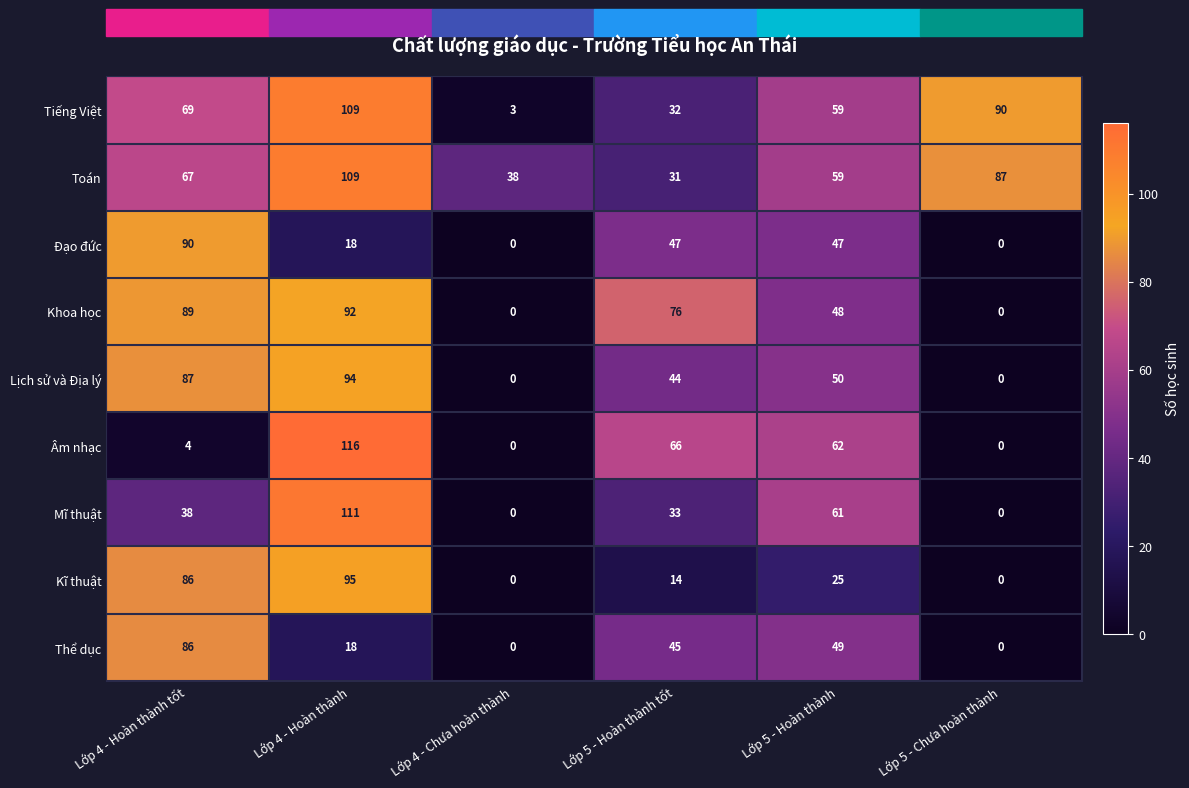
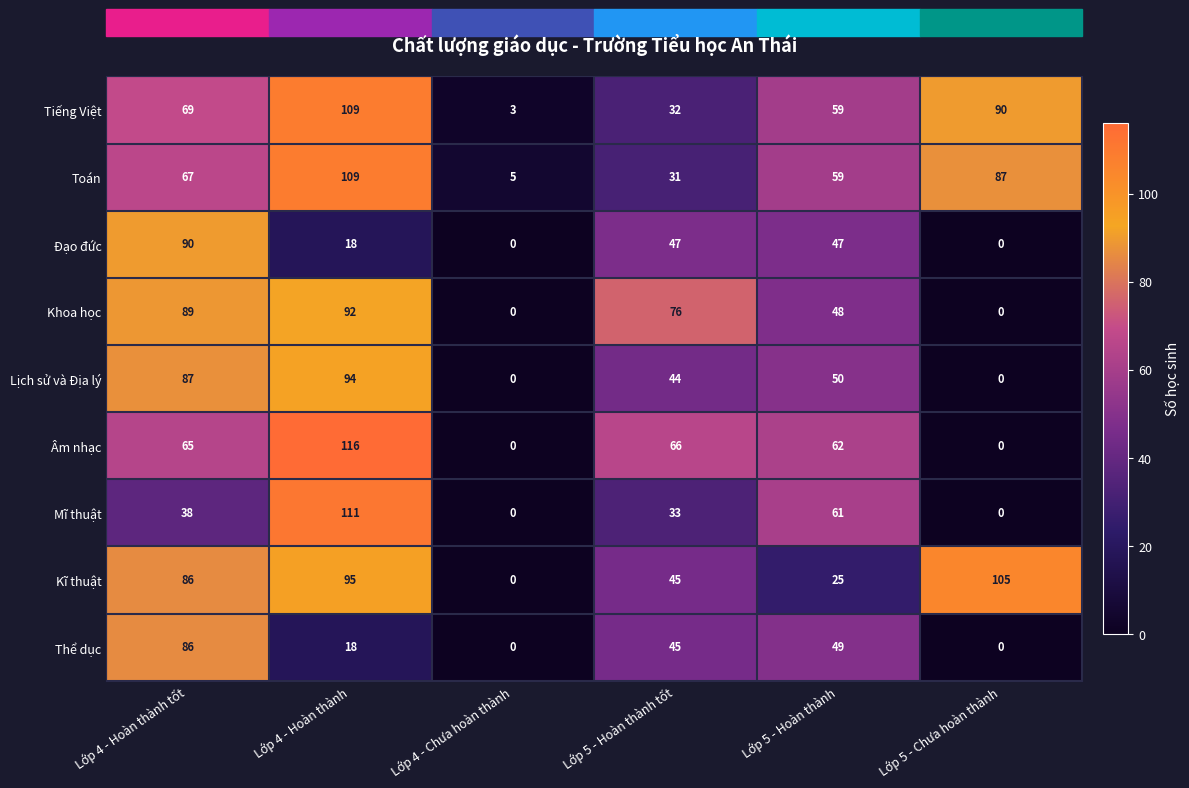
  {
    "Tiếng Việt": {
      "Lớp 4 - Hoàn thành tốt": 69,
      "Lớp 4 - Hoàn thành": 109,
      "Lớp 4 - Chưa hoàn thành": 3,
      "Lớp 5 - Hoàn thành tốt": 32,
      "Lớp 5 - Hoàn thành": 59,
      "Lớp 5 - Chưa hoàn thành": 90
    },
    "Toán": {
      "Lớp 4 - Hoàn thành tốt": 67,
      "Lớp 4 - Hoàn thành": 109,
-     "Lớp 4 - Chưa hoàn thành": 38,
+     "Lớp 4 - Chưa hoàn thành": 5,
      "Lớp 5 - Hoàn thành tốt": 31,
      "Lớp 5 - Hoàn thành": 59,
      "Lớp 5 - Chưa hoàn thành": 87
    },
    "Đạo đức": {
      "Lớp 4 - Hoàn thành tốt": 90,
      "Lớp 4 - Hoàn thành": 18,
      "Lớp 4 - Chưa hoàn thành": 0,
      "Lớp 5 - Hoàn thành tốt": 47,
      "Lớp 5 - Hoàn thành": 47,
      "Lớp 5 - Chưa hoàn thành": 0
    },
    "Khoa học": {
      "Lớp 4 - Hoàn thành tốt": 89,
      "Lớp 4 - Hoàn thành": 92,
      "Lớp 4 - Chưa hoàn thành": 0,
      "Lớp 5 - Hoàn thành tốt": 76,
      "Lớp 5 - Hoàn thành": 48,
      "Lớp 5 - Chưa hoàn thành": 0
    },
    "Lịch sử và Địa lý": {
      "Lớp 4 - Hoàn thành tốt": 87,
      "Lớp 4 - Hoàn thành": 94,
      "Lớp 4 - Chưa hoàn thành": 0,
      "Lớp 5 - Hoàn thành tốt": 44,
      "Lớp 5 - Hoàn thành": 50,
      "Lớp 5 - Chưa hoàn thành": 0
    },
    "Âm nhạc": {
-     "Lớp 4 - Hoàn thành tốt": 4,
+     "Lớp 4 - Hoàn thành tốt": 65,
      "Lớp 4 - Hoàn thành": 116,
      "Lớp 4 - Chưa hoàn thành": 0,
      "Lớp 5 - Hoàn thành tốt": 66,
      "Lớp 5 - Hoàn thành": 62,
      "Lớp 5 - Chưa hoàn thành": 0
    },
    "Mĩ thuật": {
      "Lớp 4 - Hoàn thành tốt": 38,
      "Lớp 4 - Hoàn thành": 111,
      "Lớp 4 - Chưa hoàn thành": 0,
      "Lớp 5 - Hoàn thành tốt": 33,
      "Lớp 5 - Hoàn thành": 61,
      "Lớp 5 - Chưa hoàn thành": 0
    },
    "Kĩ thuật": {
      "Lớp 4 - Hoàn thành tốt": 86,
      "Lớp 4 - Hoàn thành": 95,
      "Lớp 4 - Chưa hoàn thành": 0,
-     "Lớp 5 - Hoàn thành tốt": 14,
+     "Lớp 5 - Hoàn thành tốt": 45,
      "Lớp 5 - Hoàn thành": 25,
-     "Lớp 5 - Chưa hoàn thành": 0
+     "Lớp 5 - Chưa hoàn thành": 105
    },
    "Thể dục": {
      "Lớp 4 - Hoàn thành tốt": 86,
      "Lớp 4 - Hoàn thành": 18,
      "Lớp 4 - Chưa hoàn thành": 0,
      "Lớp 5 - Hoàn thành tốt": 45,
      "Lớp 5 - Hoàn thành": 49,
      "Lớp 5 - Chưa hoàn thành": 0
    }
  }
